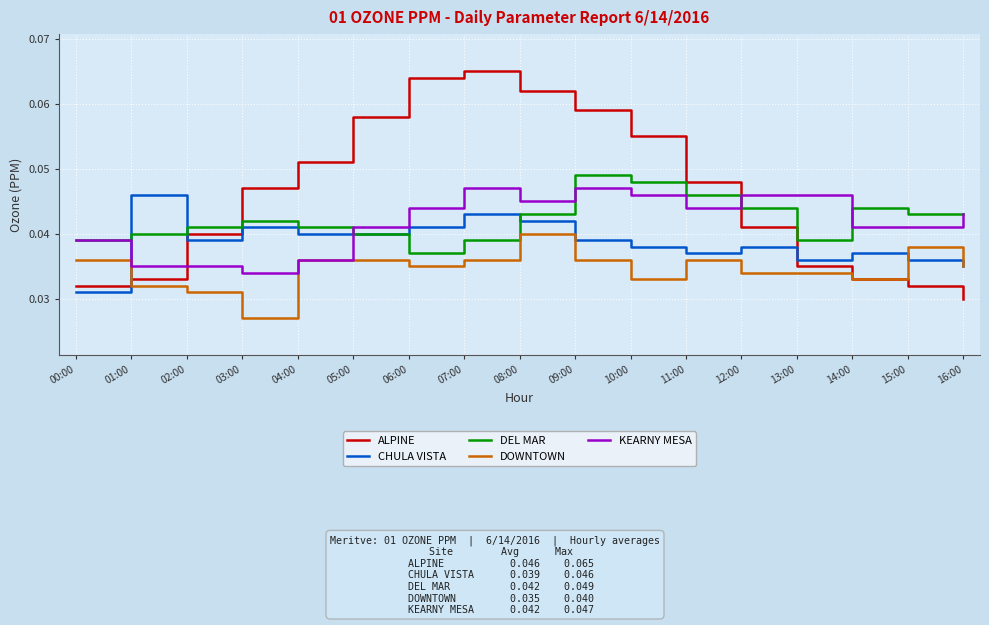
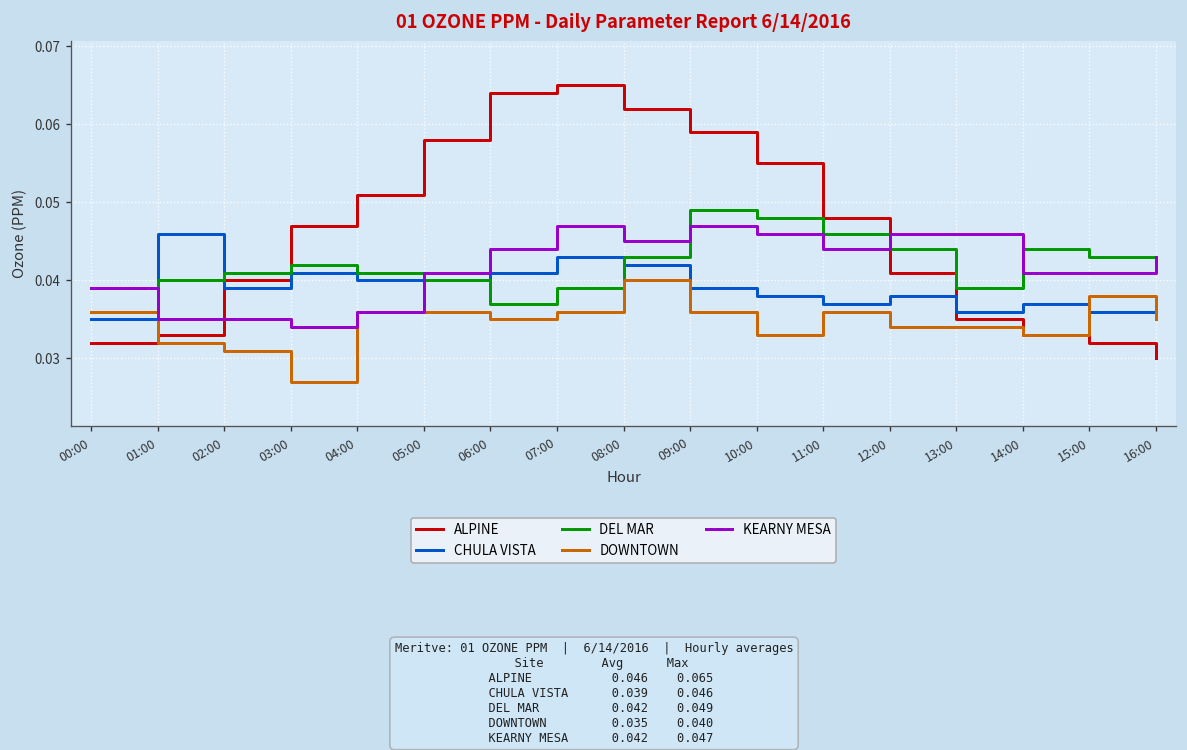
  {
    "ALPINE": {
      "00:00": 0.032,
      "01:00": 0.033,
      "02:00": 0.040,
      "03:00": 0.047,
      "04:00": 0.051,
      "05:00": 0.058,
      "06:00": 0.064,
      "07:00": 0.065,
      "08:00": 0.062,
      "09:00": 0.059,
      "10:00": 0.055,
      "11:00": 0.048,
      "12:00": 0.041,
      "13:00": 0.035,
      "15:00": 0.032,
      "16:00": 0.030
    },
    "CHULA VISTA": {
-     "00:00": 0.031,
+     "00:00": 0.035,
      "01:00": 0.046,
      "02:00": 0.039,
      "03:00": 0.041,
      "04:00": 0.040,
      "06:00": 0.041,
      "07:00": 0.043,
      "08:00": 0.042,
      "09:00": 0.039,
      "10:00": 0.038,
      "11:00": 0.037,
      "12:00": 0.038,
      "13:00": 0.036,
      "14:00": 0.037,
      "15:00": 0.036
    },
    "DEL MAR": {
      "01:00": 0.040,
      "02:00": 0.041,
      "03:00": 0.042,
      "04:00": 0.041,
      "06:00": 0.037,
      "07:00": 0.039,
      "08:00": 0.043,
      "09:00": 0.049,
      "10:00": 0.048,
      "11:00": 0.046,
      "12:00": 0.044,
      "13:00": 0.039,
      "14:00": 0.044,
      "15:00": 0.043
    },
    "DOWNTOWN": {
      "00:00": 0.036,
      "01:00": 0.032,
      "02:00": 0.031,
      "03:00": 0.027,
      "05:00": 0.036,
      "06:00": 0.035,
      "07:00": 0.036,
      "08:00": 0.040,
      "09:00": 0.036,
      "10:00": 0.033,
      "11:00": 0.036,
      "12:00": 0.034,
      "13:00": 0.034,
      "15:00": 0.038
    },
    "KEARNY MESA": {
      "01:00": 0.035,
      "02:00": 0.035,
      "03:00": 0.034,
      "05:00": 0.041,
      "06:00": 0.044,
      "07:00": 0.047,
      "08:00": 0.045,
      "09:00": 0.047,
      "10:00": 0.046,
      "11:00": 0.044,
      "12:00": 0.046,
      "13:00": 0.046,
      "14:00": 0.041,
      "15:00": 0.041
    }
  }
